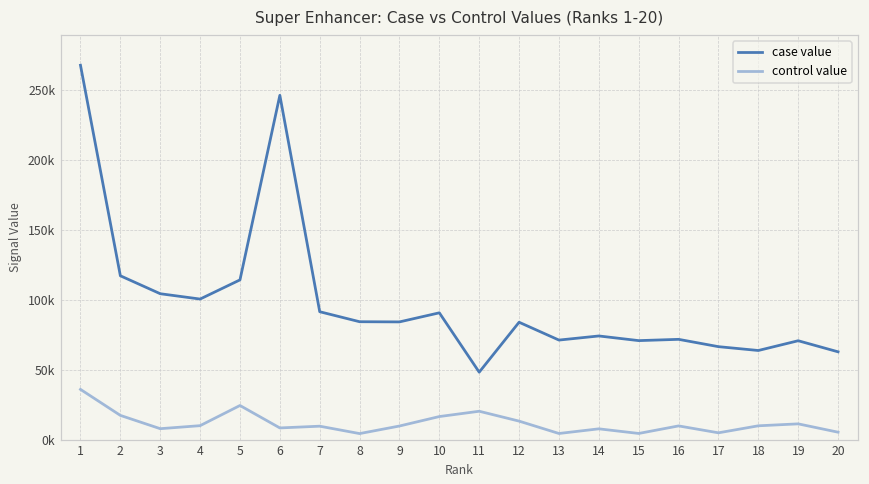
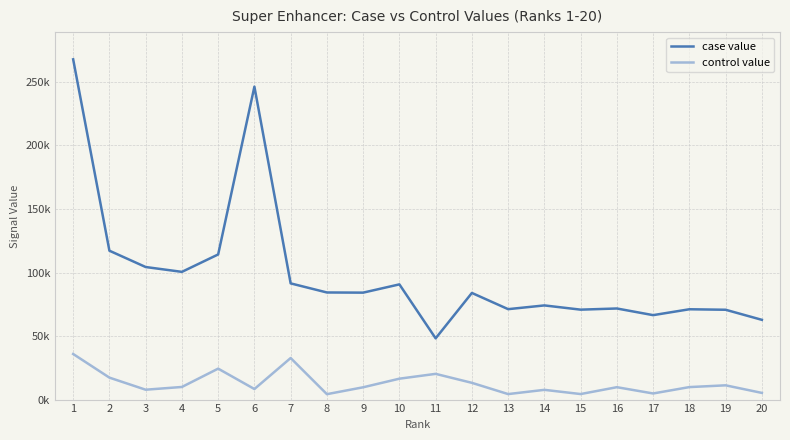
  {
    "case value": {
      "1": 268000,
      "2": 117000,
      "3": 104000,
      "4": 101000,
      "5": 114000,
      "6": 246000,
      "7": 91000,
      "8": 84000,
      "9": 84000,
      "10": 91000,
      "11": 48000,
      "12": 84000,
      "13": 71000,
      "14": 74000,
      "15": 71000,
      "16": 72000,
      "17": 66000,
-     "18": 64000,
+     "18": 71000,
      "19": 71000,
      "20": 63000
    },
    "control value": {
      "1": 36000,
      "2": 17000,
      "3": 8000,
      "4": 10000,
      "5": 24000,
      "6": 8000,
-     "7": 10000,
+     "7": 33000,
      "8": 4000,
      "9": 10000,
      "10": 16000,
      "11": 20000,
      "12": 13000,
      "13": 4000,
      "14": 8000,
      "15": 4000,
      "16": 10000,
      "17": 5000,
      "18": 10000,
      "19": 11000,
      "20": 5000
    }
  }
